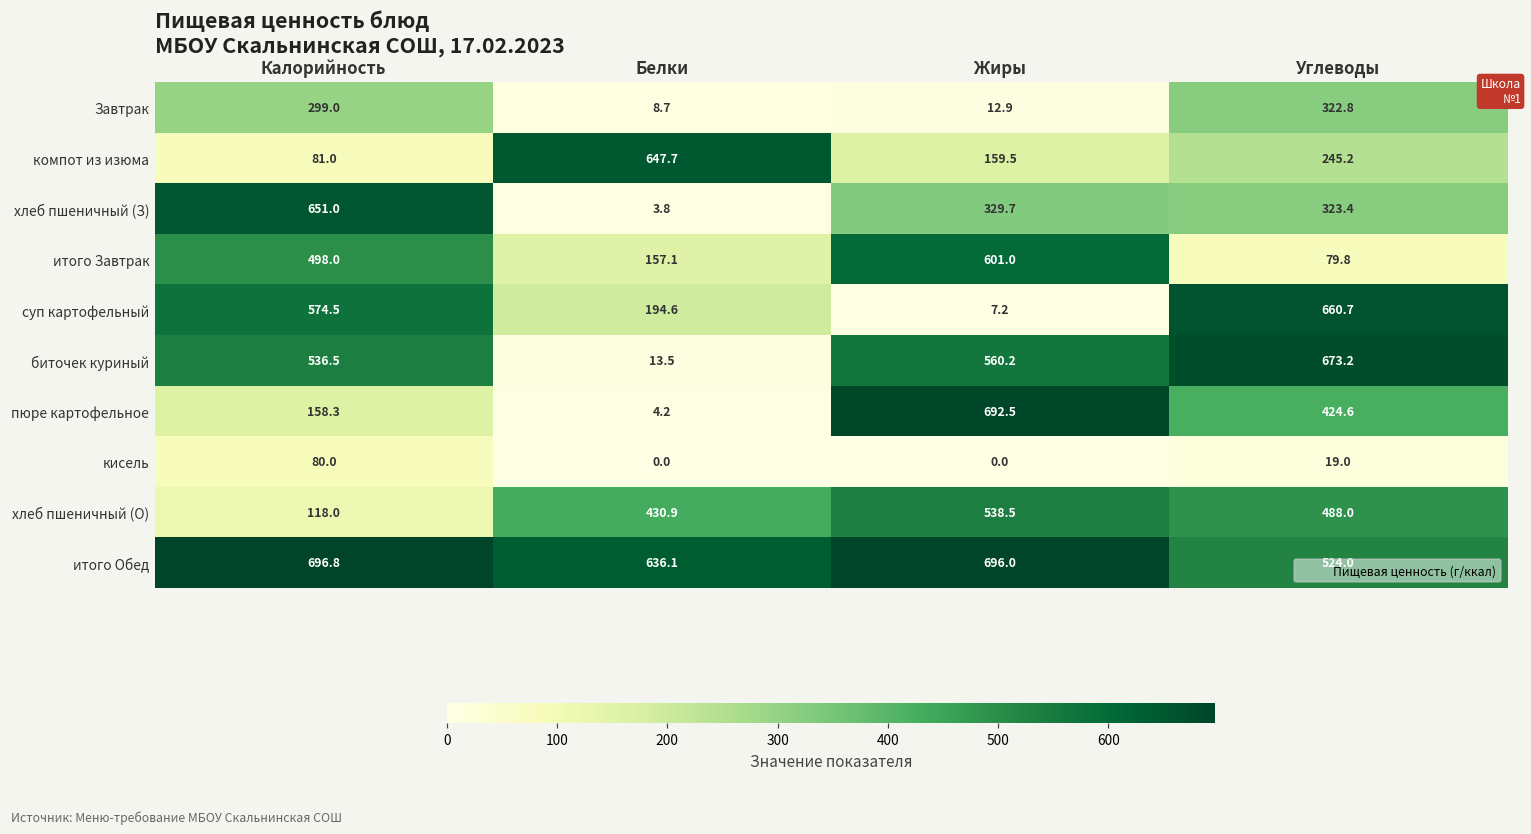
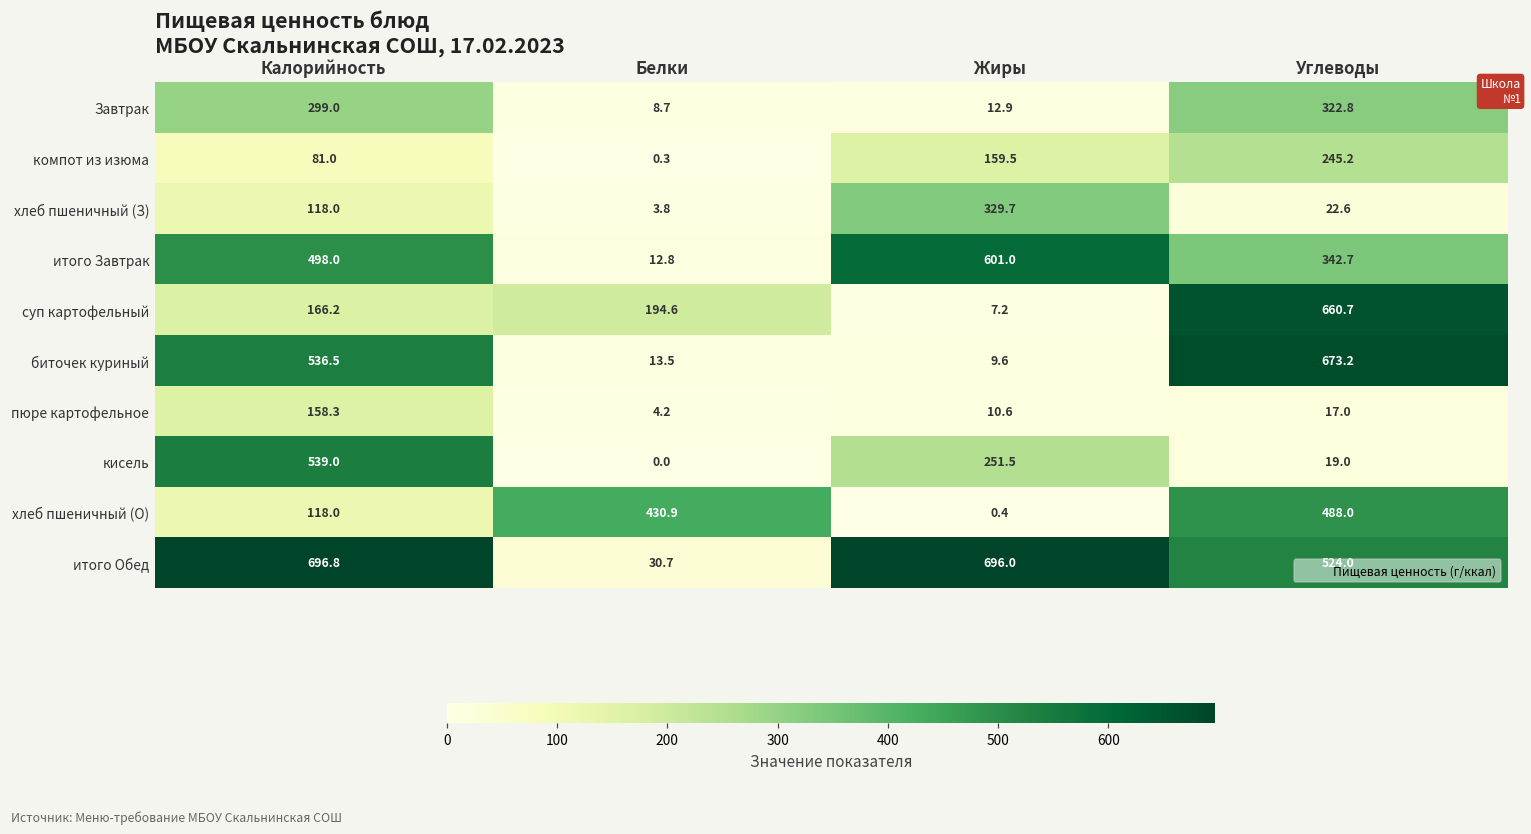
  {
    "Завтрак": {
      "Калорийность": 299.0,
      "Белки": 8.7,
      "Жиры": 12.9,
      "Углеводы": 322.8
    },
    "компот из изюма": {
      "Калорийность": 81.0,
-     "Белки": 647.7,
+     "Белки": 0.3,
      "Жиры": 159.5,
      "Углеводы": 245.2
    },
    "хлеб пшеничный (З)": {
-     "Калорийность": 651.0,
+     "Калорийность": 118.0,
      "Белки": 3.8,
      "Жиры": 329.7,
-     "Углеводы": 323.4
+     "Углеводы": 22.6
    },
    "итого Завтрак": {
      "Калорийность": 498.0,
-     "Белки": 157.1,
+     "Белки": 12.8,
      "Жиры": 601.0,
-     "Углеводы": 79.8
+     "Углеводы": 342.7
    },
    "суп картофельный": {
-     "Калорийность": 574.5,
+     "Калорийность": 166.2,
      "Белки": 194.6,
      "Жиры": 7.2,
      "Углеводы": 660.7
    },
    "биточек куриный": {
      "Калорийность": 536.5,
      "Белки": 13.5,
-     "Жиры": 560.2,
+     "Жиры": 9.6,
      "Углеводы": 673.2
    },
    "пюре картофельное": {
      "Калорийность": 158.3,
      "Белки": 4.2,
-     "Жиры": 692.5,
-     "Углеводы": 424.6
+     "Жиры": 10.6,
+     "Углеводы": 17.0
    },
    "кисель": {
-     "Калорийность": 80.0,
+     "Калорийность": 539.0,
      "Белки": 0.0,
-     "Жиры": 0.0,
+     "Жиры": 251.5,
      "Углеводы": 19.0
    },
    "хлеб пшеничный (О)": {
      "Калорийность": 118.0,
      "Белки": 430.9,
-     "Жиры": 538.5,
+     "Жиры": 0.4,
      "Углеводы": 488.0
    },
    "итого Обед": {
      "Калорийность": 696.8,
-     "Белки": 636.1,
+     "Белки": 30.7,
      "Жиры": 696.0
    }
  }
